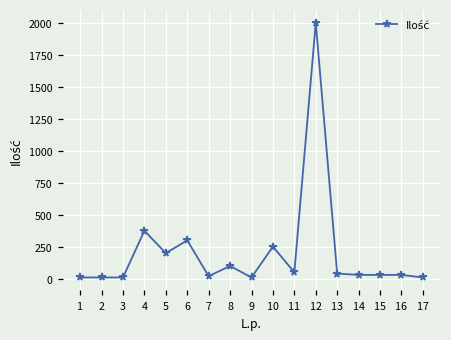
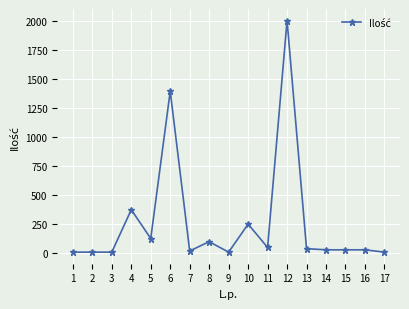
  {
    "1": 10,
    "2": 10,
    "3": 10,
    "4": 380,
-   "5": 200,
-   "6": 300,
+   "5": 130,
+   "6": 1390,
    "7": 20,
    "8": 100,
    "9": 10,
    "10": 250,
    "11": 50,
    "12": 2000,
    "13": 40,
    "14": 30,
    "15": 30,
    "16": 30,
    "17": 10
  }
